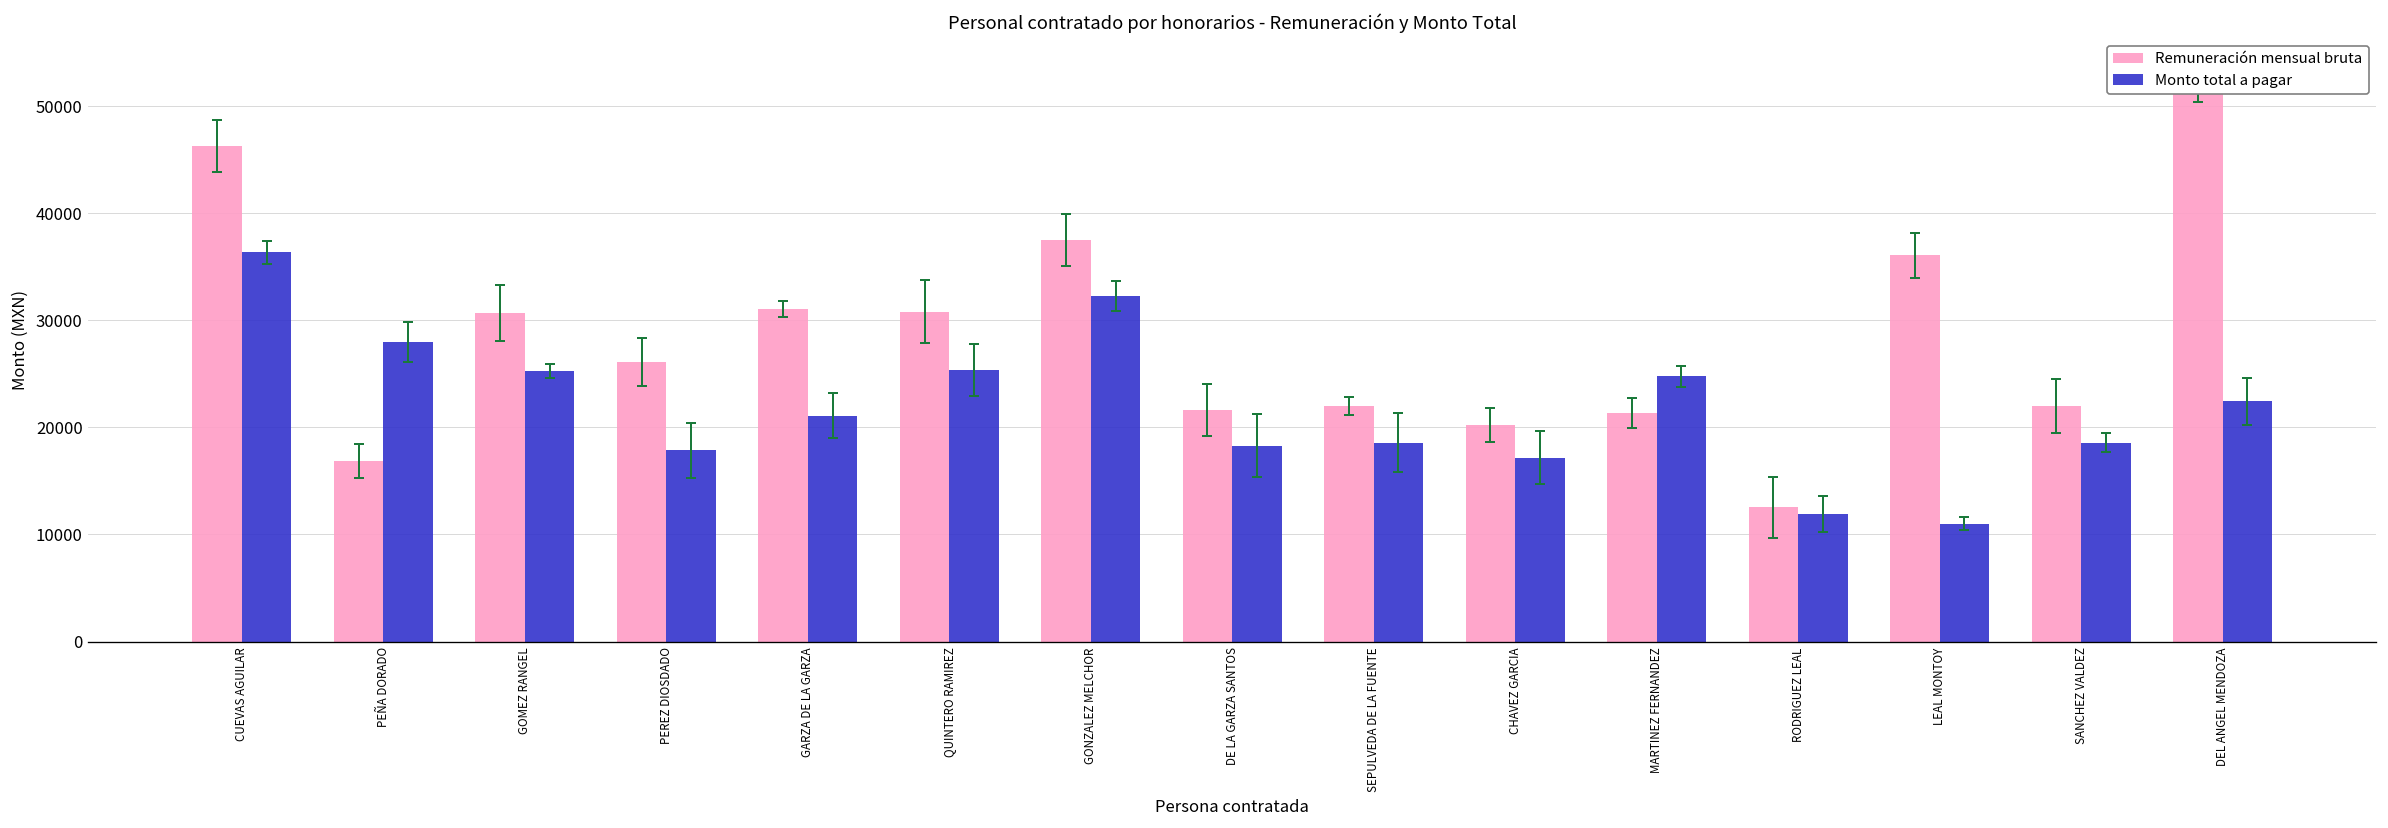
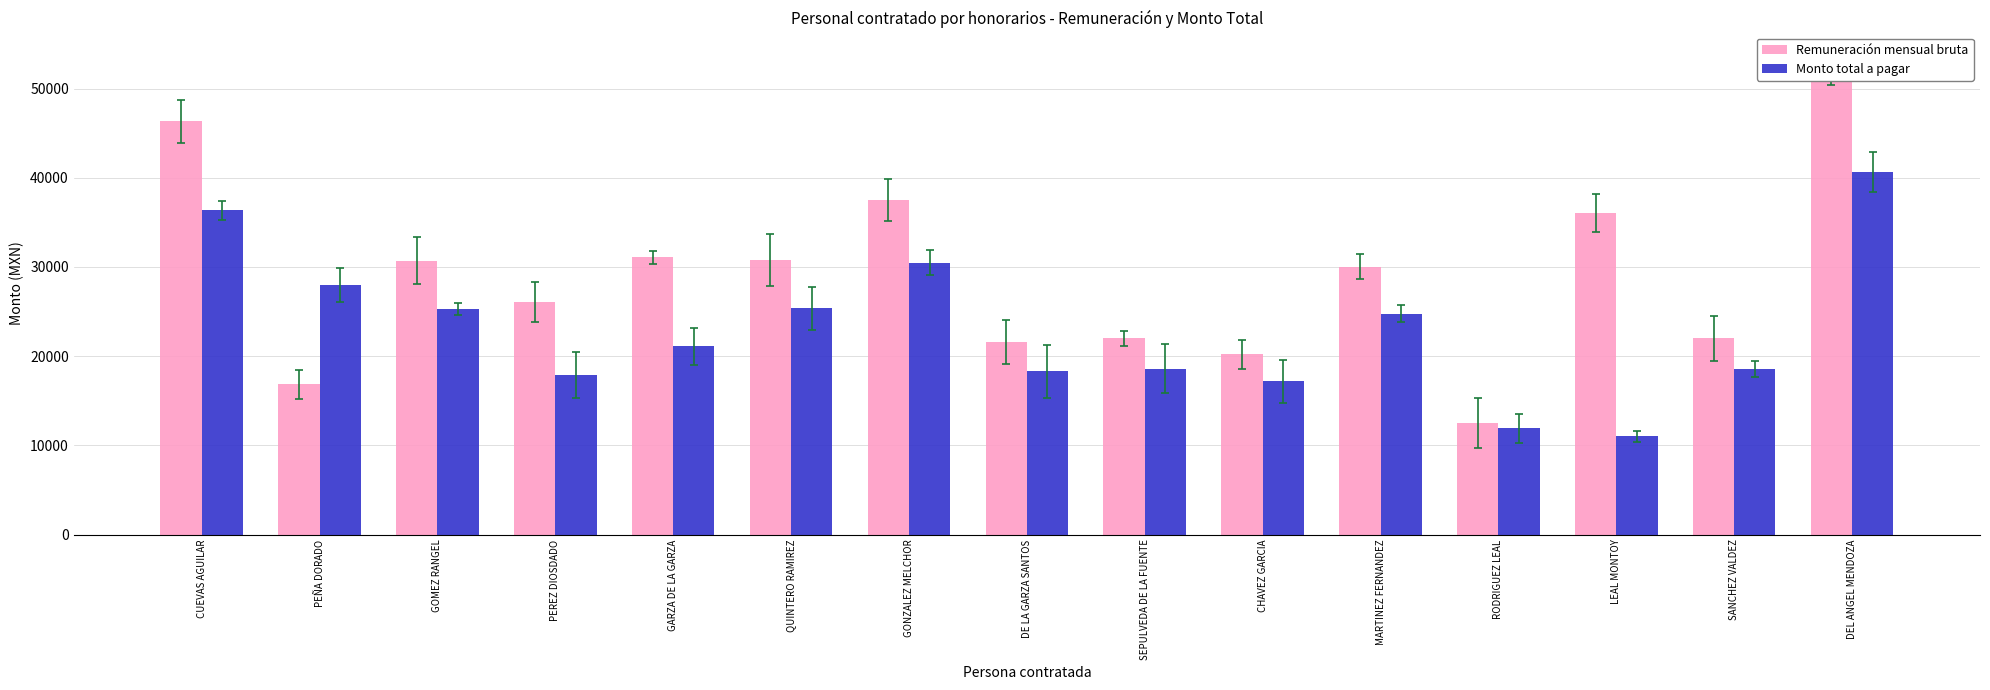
  {
    "Remuneración mensual bruta": {
      "CUEVAS AGUILAR": 46000,
      "PEÑA DORADO": 17000,
      "GOMEZ RANGEL": 31000,
      "PEREZ DIOSDADO": 26000,
      "GARZA DE LA GARZA": 31000,
      "QUINTERO RAMIREZ": 31000,
      "GONZALEZ MELCHOR": 38000,
      "DE LA GARZA SANTOS": 22000,
      "SEPULVEDA DE LA FUENTE": 22000,
      "CHAVEZ GARCIA": 20000,
-     "MARTINEZ FERNANDEZ": 21000,
+     "MARTINEZ FERNANDEZ": 30000,
      "RODRIGUEZ LEAL": 13000,
      "LEAL MONTOY": 36000,
      "SANCHEZ VALDEZ": 22000
    },
    "Monto total a pagar": {
      "CUEVAS AGUILAR": 36000,
      "PEÑA DORADO": 28000,
      "GOMEZ RANGEL": 25000,
      "PEREZ DIOSDADO": 18000,
      "GARZA DE LA GARZA": 21000,
      "QUINTERO RAMIREZ": 25000,
-     "GONZALEZ MELCHOR": 32000,
+     "GONZALEZ MELCHOR": 30000,
      "DE LA GARZA SANTOS": 18000,
      "SEPULVEDA DE LA FUENTE": 19000,
      "CHAVEZ GARCIA": 17000,
      "MARTINEZ FERNANDEZ": 25000,
      "RODRIGUEZ LEAL": 12000,
      "LEAL MONTOY": 11000,
      "SANCHEZ VALDEZ": 19000,
-     "DEL ANGEL MENDOZA": 22000
+     "DEL ANGEL MENDOZA": 41000
    }
  }
